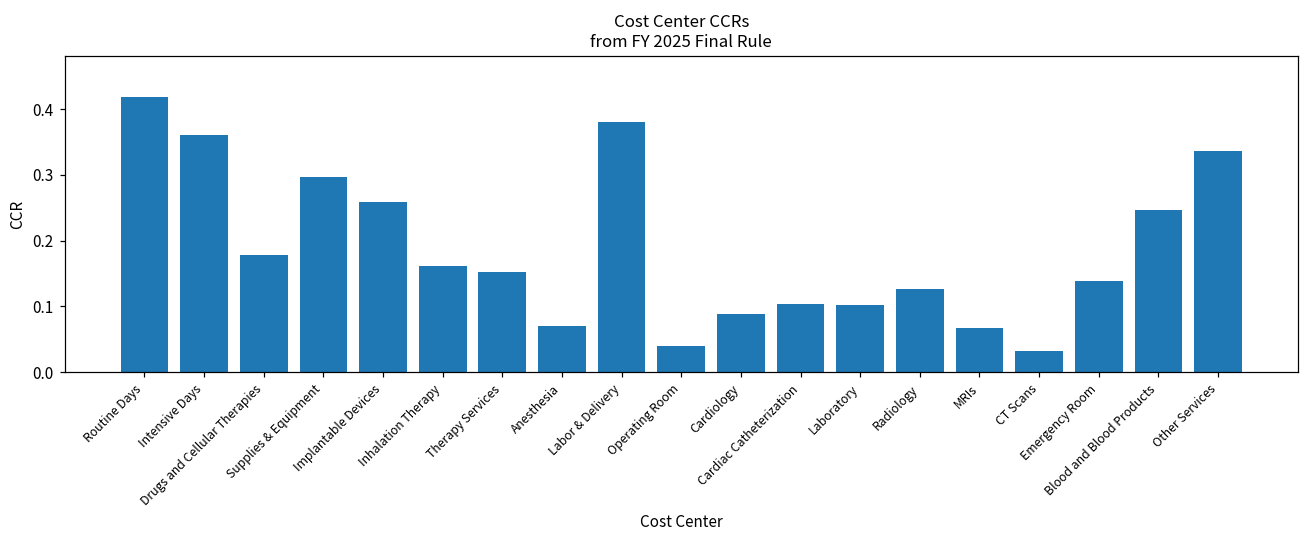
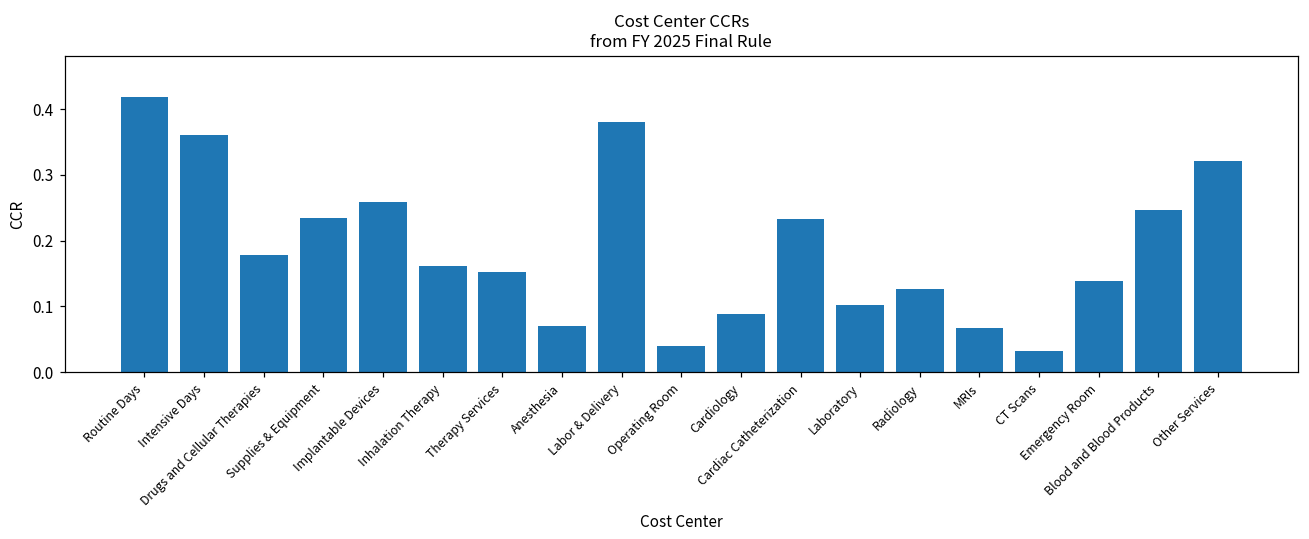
  {
    "Routine Days": 0.42,
    "Intensive Days": 0.36,
    "Drugs and Cellular Therapies": 0.18,
-   "Supplies & Equipment": 0.30,
+   "Supplies & Equipment": 0.23,
    "Implantable Devices": 0.26,
    "Inhalation Therapy": 0.16,
    "Therapy Services": 0.15,
    "Anesthesia": 0.07,
    "Labor & Delivery": 0.38,
    "Operating Room": 0.04,
    "Cardiology": 0.09,
-   "Cardiac Catheterization": 0.10,
+   "Cardiac Catheterization": 0.23,
    "Laboratory": 0.10,
    "Radiology": 0.13,
    "MRIs": 0.07,
    "CT Scans": 0.03,
    "Emergency Room": 0.14,
    "Blood and Blood Products": 0.25,
-   "Other Services": 0.34
+   "Other Services": 0.32
  }
